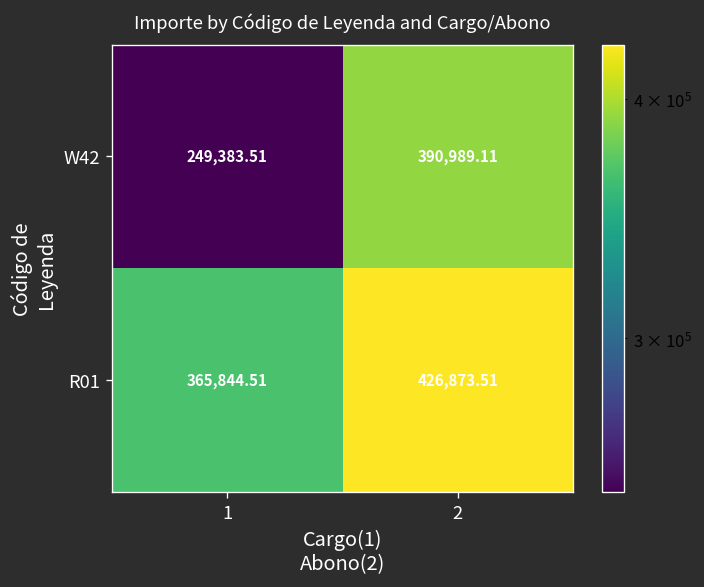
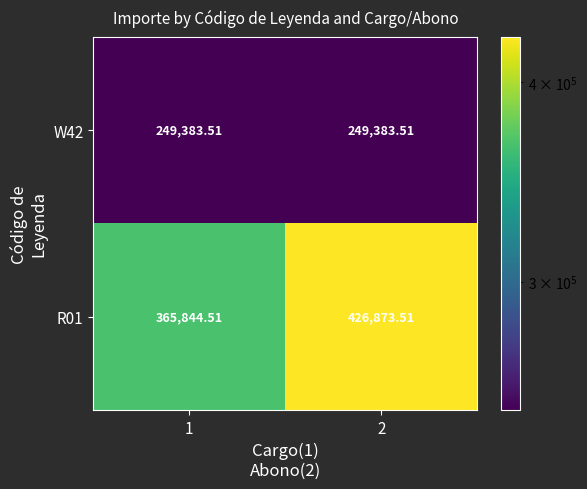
  {
    "W42": {
      "1": "249,383.51",
-     "2": "390,989.11"
+     "2": "249,383.51"
    },
    "R01": {
      "1": "365,844.51",
      "2": "426,873.51"
    }
  }
